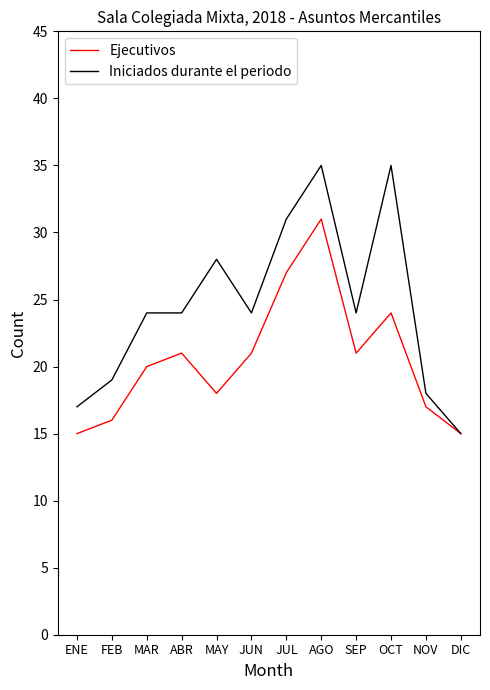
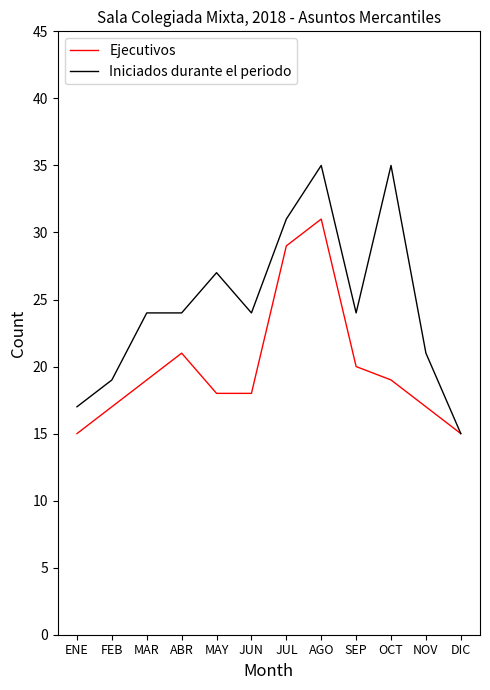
  {
    "Ejecutivos": {
      "ENE": 15,
-     "FEB": 16,
-     "MAR": 20,
+     "FEB": 17,
+     "MAR": 19,
      "ABR": 21,
      "MAY": 18,
-     "JUN": 21,
-     "JUL": 27,
+     "JUN": 18,
+     "JUL": 29,
      "AGO": 31,
-     "SEP": 21,
-     "OCT": 24,
+     "SEP": 20,
+     "OCT": 19,
      "NOV": 17
    },
    "Iniciados durante el periodo": {
      "ENE": 17,
      "FEB": 19,
      "MAR": 24,
      "ABR": 24,
-     "MAY": 28,
+     "MAY": 27,
      "JUN": 24,
      "JUL": 31,
      "AGO": 35,
      "SEP": 24,
      "OCT": 35,
-     "NOV": 18
+     "NOV": 21
    }
  }
